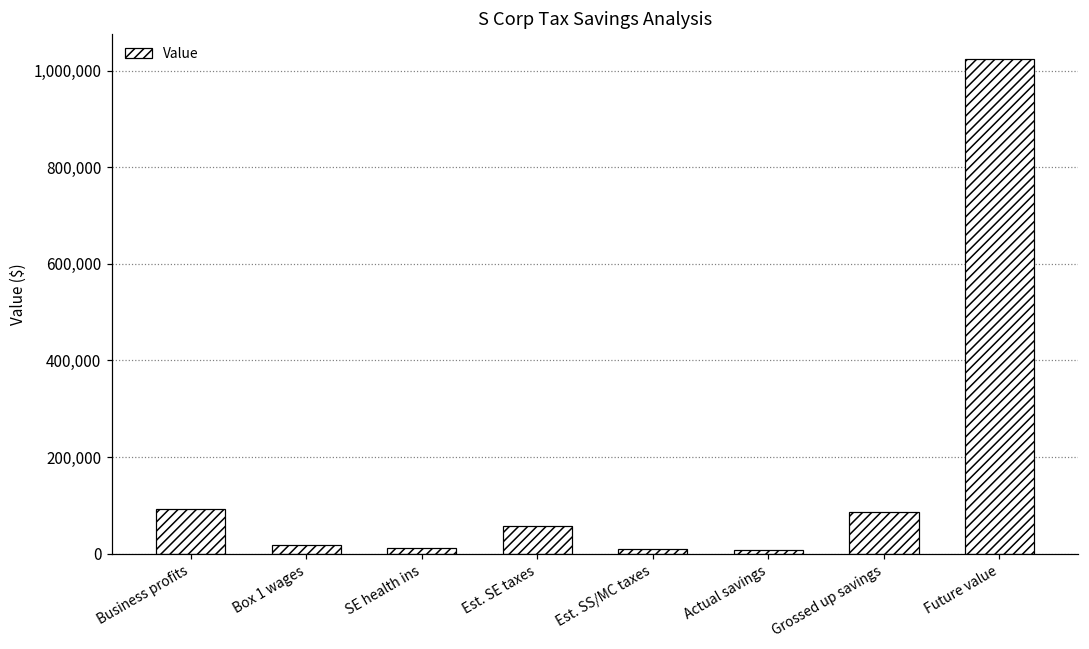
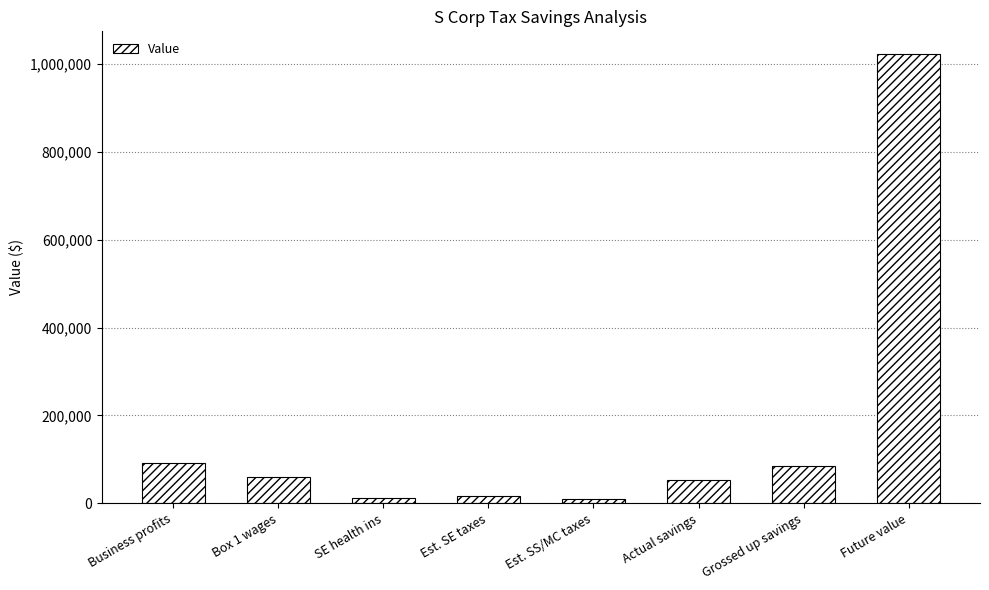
  {
    "Business profits": "90,000",
-   "Box 1 wages": "20,000",
+   "Box 1 wages": "60,000",
    "SE health ins": "10,000",
-   "Est. SE taxes": "60,000",
+   "Est. SE taxes": "20,000",
    "Est. SS/MC taxes": "10,000",
-   "Actual savings": "10,000",
+   "Actual savings": "50,000",
    "Grossed up savings": "90,000",
    "Future value": "1,020,000"
  }
